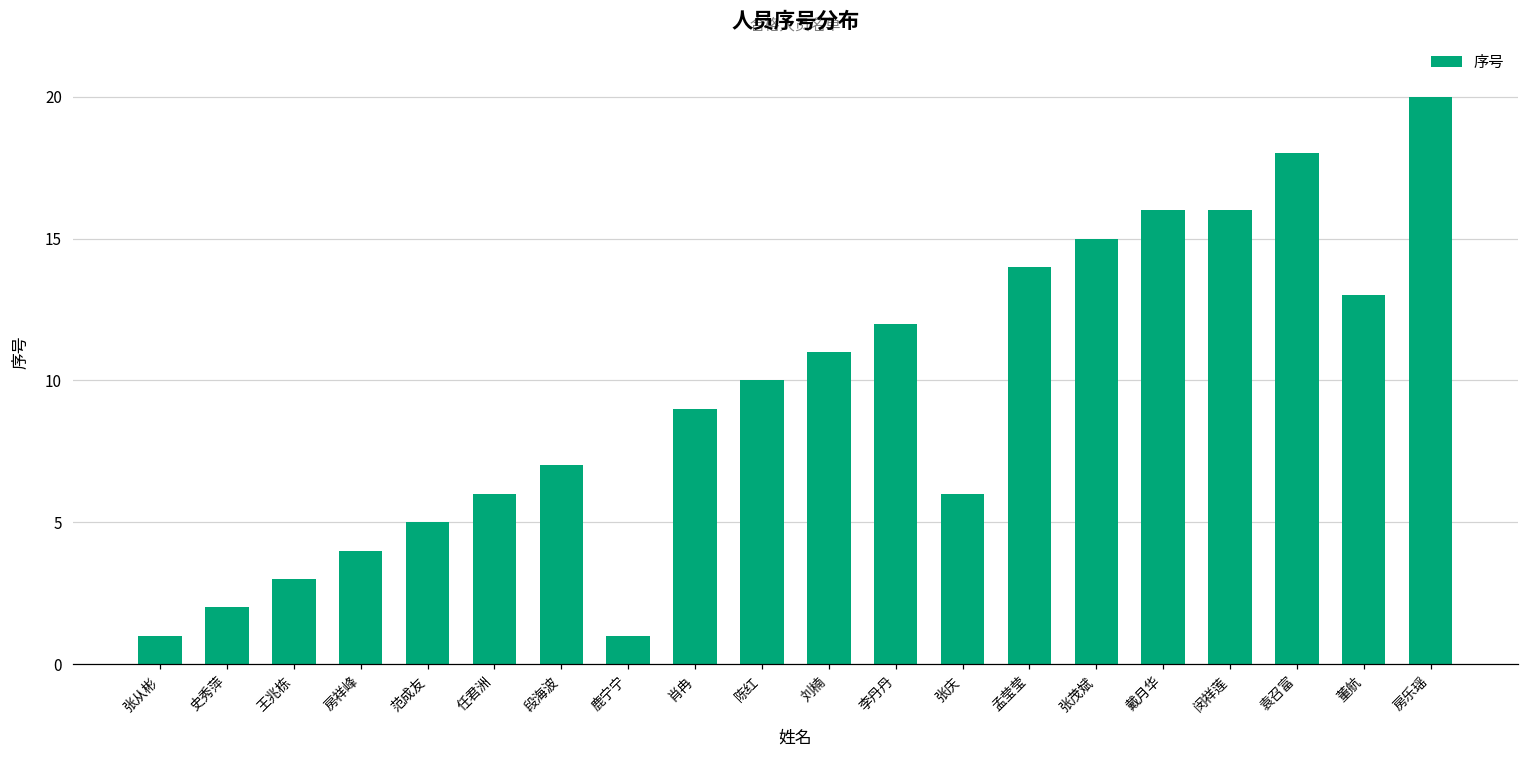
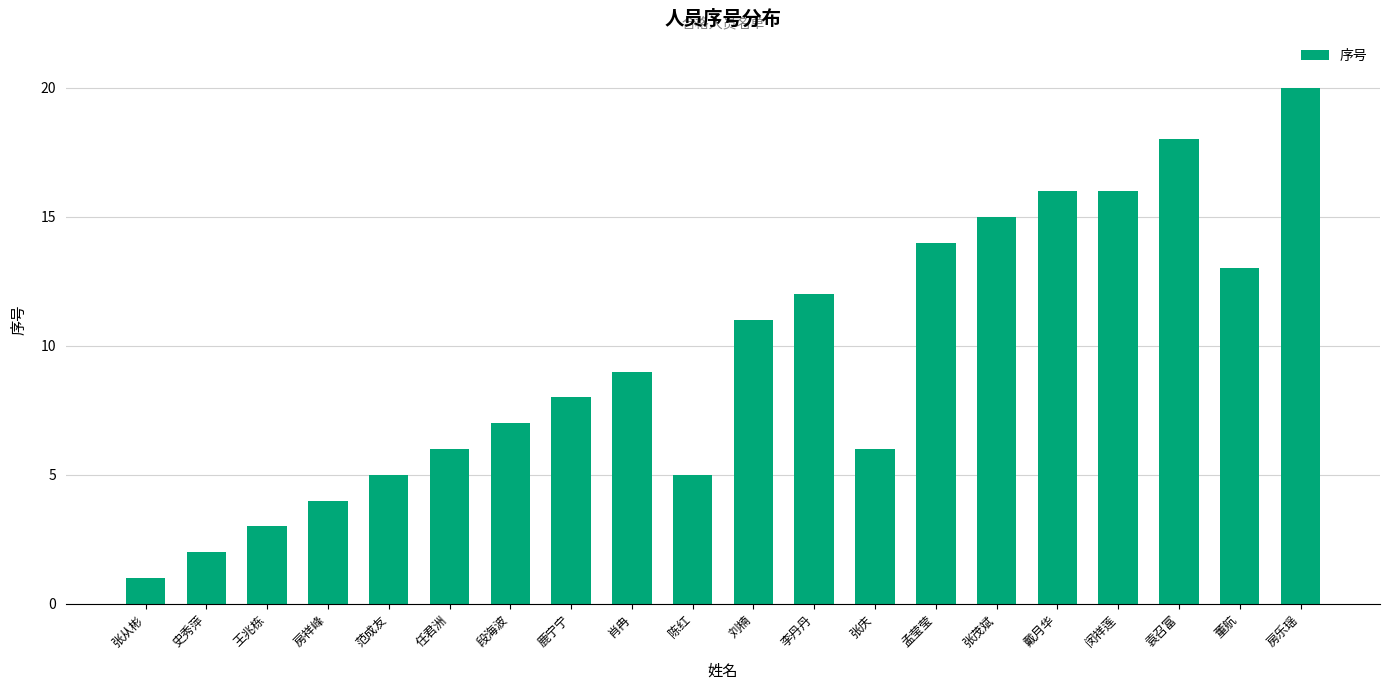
  {
    "张从彬": 1,
    "史秀萍": 2,
    "王兆栋": 3,
    "房祥峰": 4,
    "范成友": 5,
    "任君洲": 6,
    "段海波": 7,
-   "鹿宁宁": 1,
+   "鹿宁宁": 8,
    "肖冉": 9,
-   "陈红": 10,
+   "陈红": 5,
    "刘楠": 11,
    "李丹丹": 12,
    "张庆": 6,
    "孟莹莹": 14,
    "张茂斌": 15,
    "戴月华": 16,
    "闵祥莲": 16,
    "袁召富": 18,
    "董航": 13,
    "房乐瑶": 20
  }
